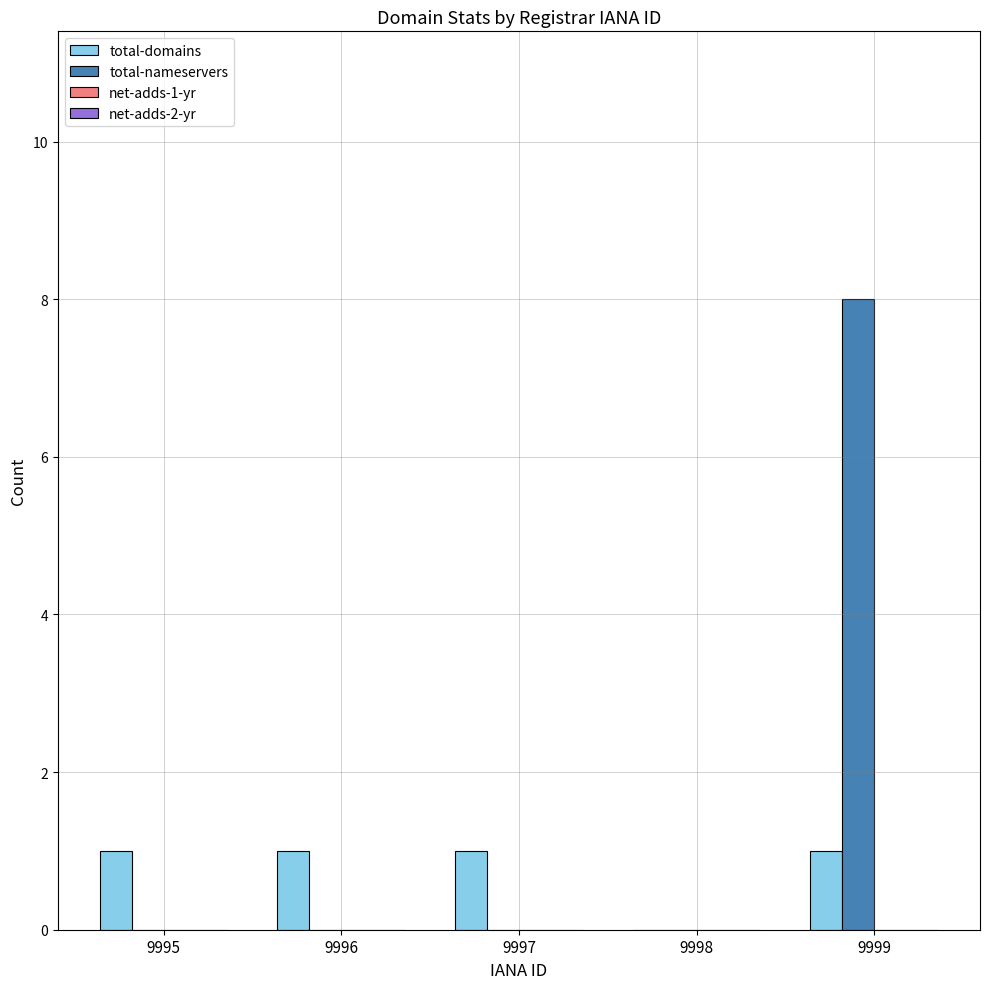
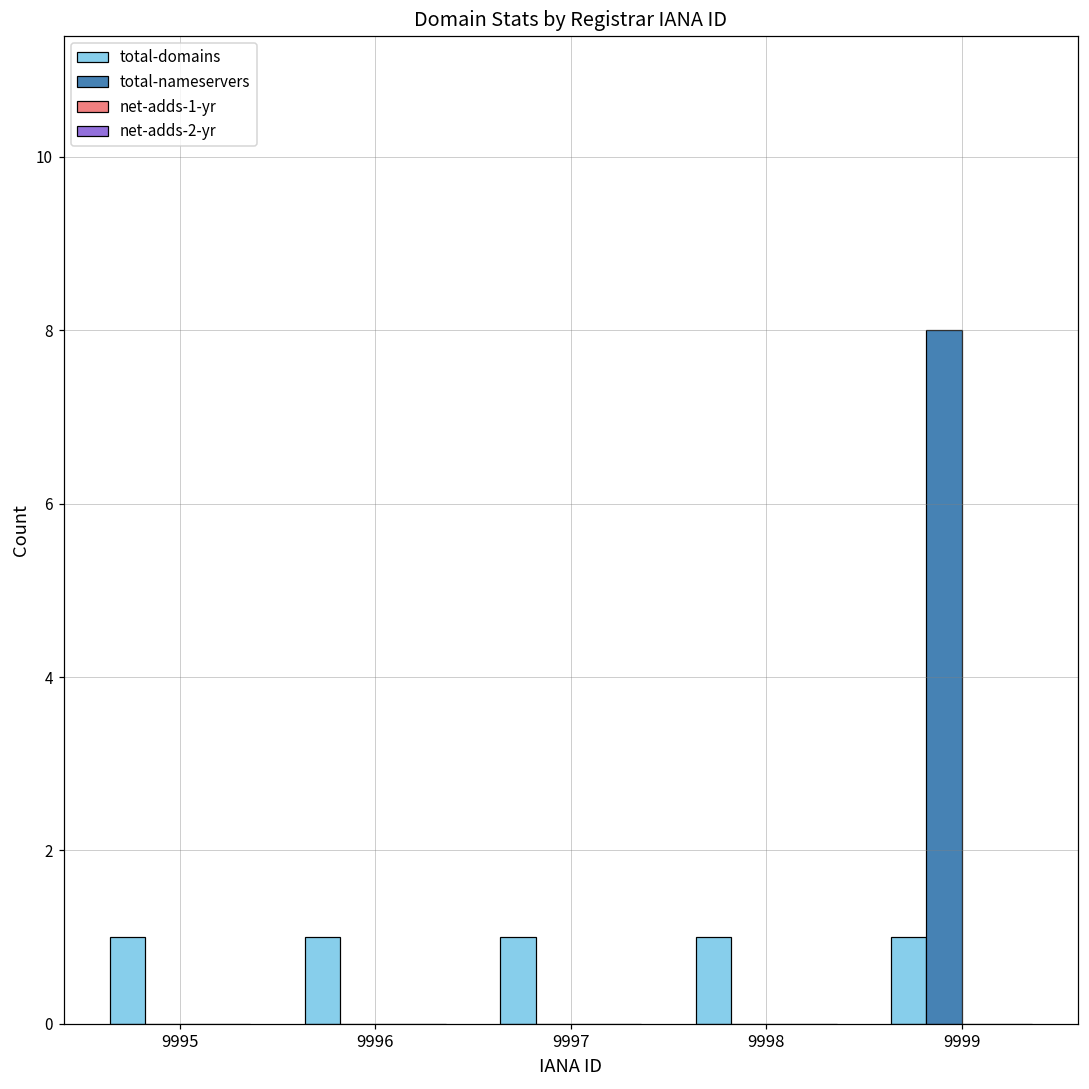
  {
    "total-domains": {
      "9995": 1,
      "9996": 1,
      "9997": 1,
-     "9998": 0,
+     "9998": 1,
      "9999": 1
    },
    "total-nameservers": {
      "9995": 0,
      "9996": 0,
      "9997": 0,
      "9998": 0,
      "9999": 8
    },
    "net-adds-1-yr": {
      "9995": 0,
      "9996": 0,
      "9997": 0,
      "9998": 0,
      "9999": 0
    },
    "net-adds-2-yr": {
      "9995": 0,
      "9996": 0,
      "9997": 0,
      "9998": 0,
      "9999": 0
    }
  }
